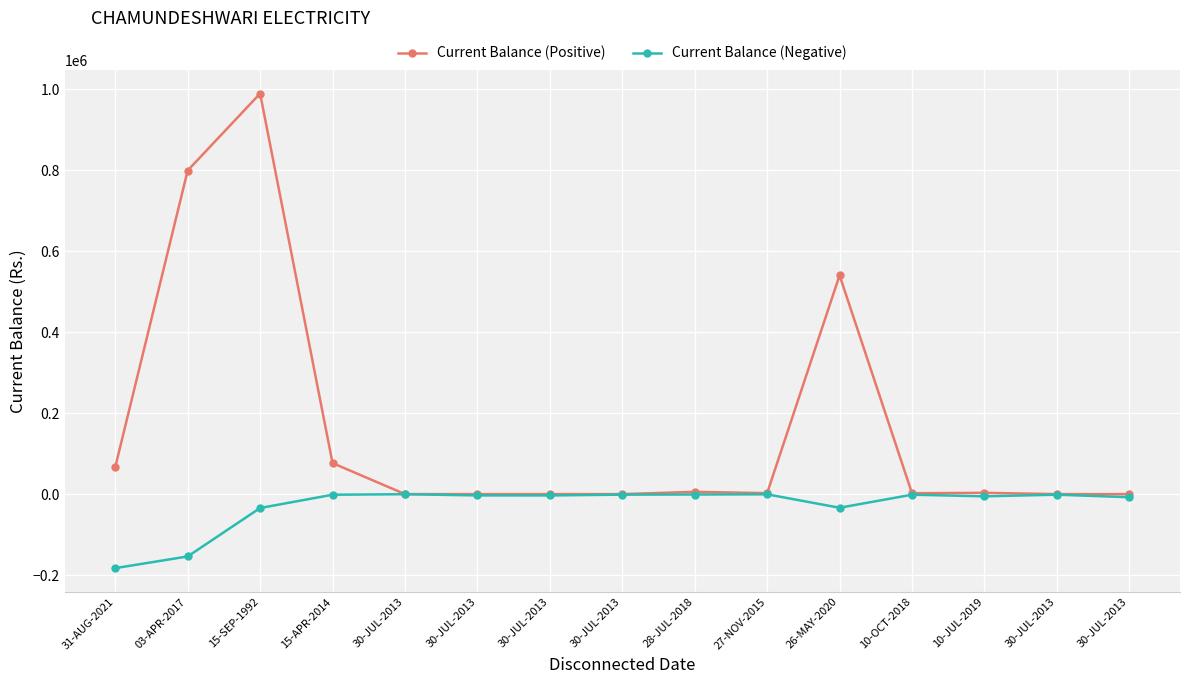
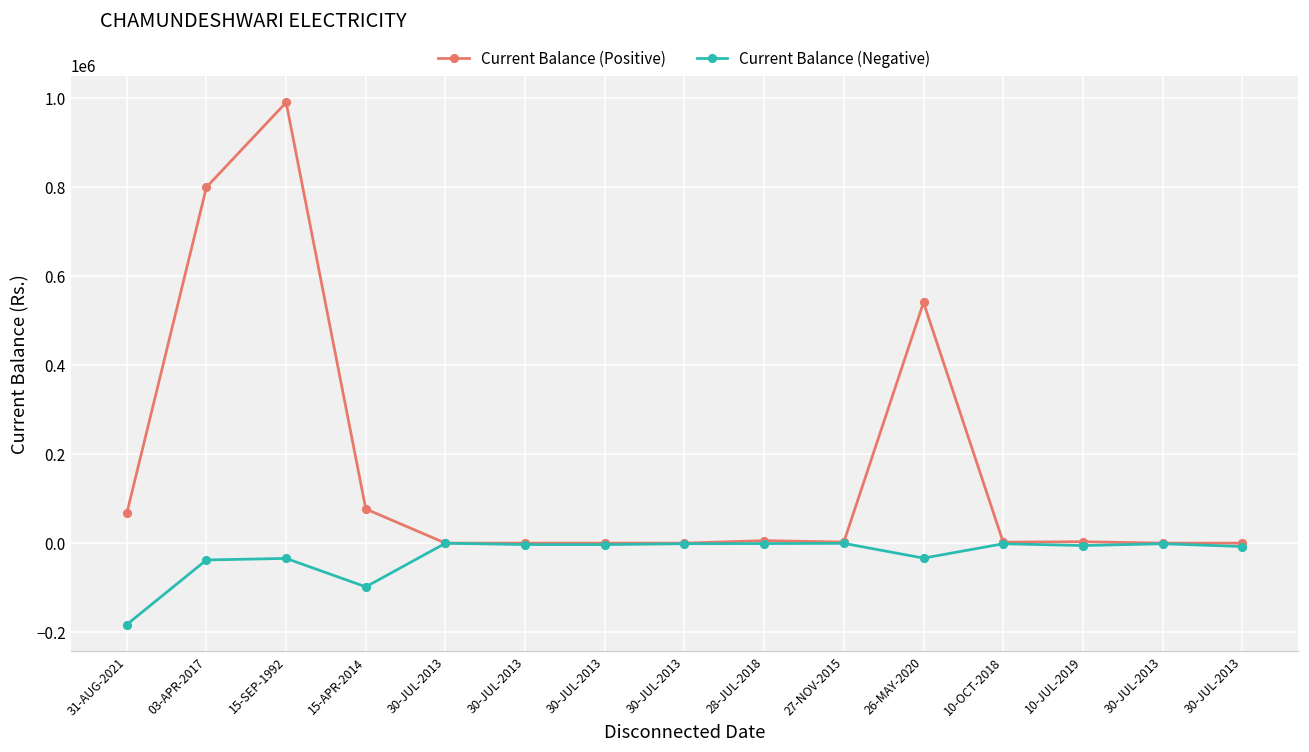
  {
    "Current Balance (Positive)": {
      "31-AUG-2021": 70000,
      "03-APR-2017": 800000,
      "15-SEP-1992": 990000,
      "15-APR-2014": 80000,
      "28-JUL-2018": 10000,
      "26-MAY-2020": 540000,
      "10-JUL-2019": 0
    },
    "Current Balance (Negative)": {
      "31-AUG-2021": -180000,
-     "03-APR-2017": -150000,
+     "03-APR-2017": -40000,
      "15-SEP-1992": -30000,
-     "15-APR-2014": 0,
+     "15-APR-2014": -100000,
      "28-JUL-2018": 0,
      "26-MAY-2020": -30000,
      "10-JUL-2019": -10000
    }
  }
